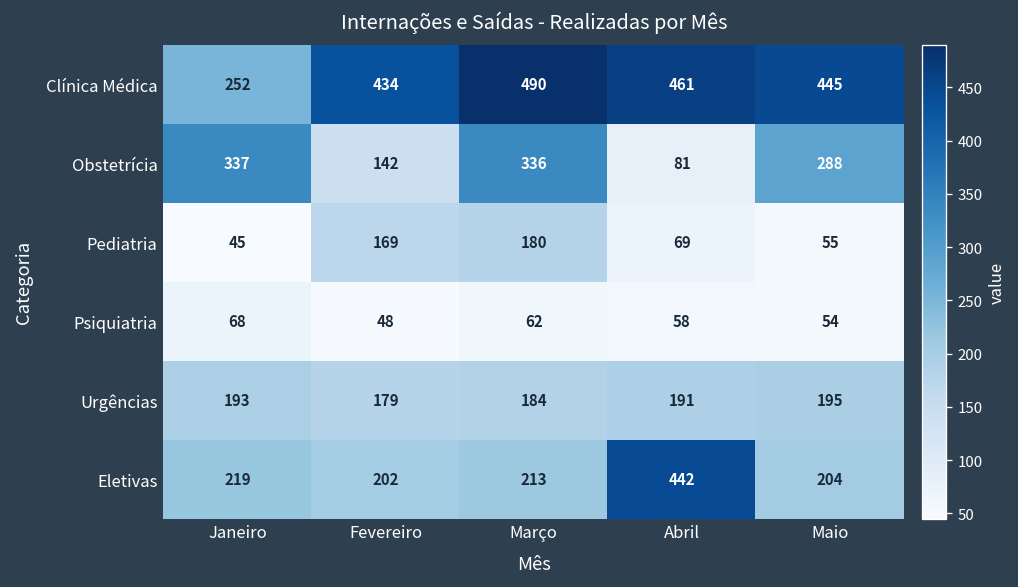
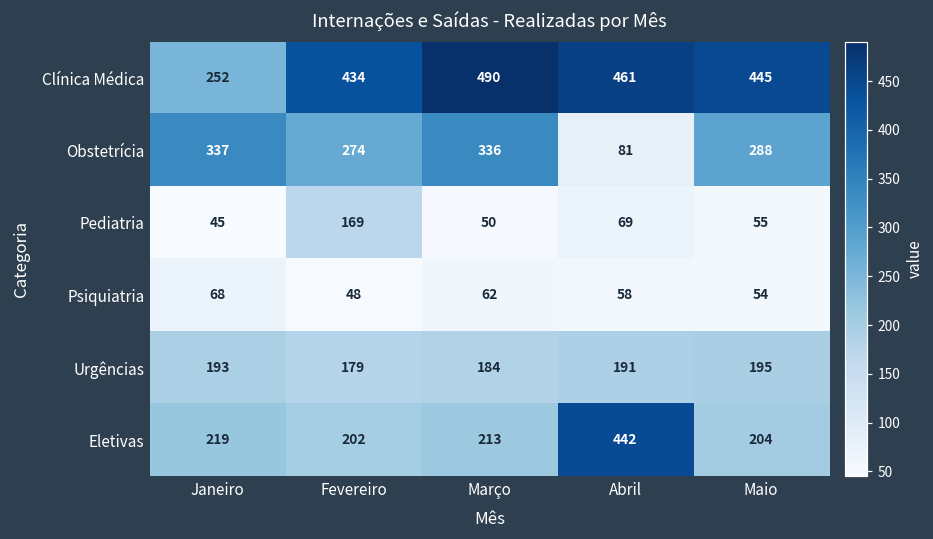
  {
    "Clínica Médica": {
      "Janeiro": 252,
      "Fevereiro": 434,
      "Março": 490,
      "Abril": 461,
      "Maio": 445
    },
    "Obstetrícia": {
      "Janeiro": 337,
-     "Fevereiro": 142,
+     "Fevereiro": 274,
      "Março": 336,
      "Abril": 81,
      "Maio": 288
    },
    "Pediatria": {
      "Janeiro": 45,
      "Fevereiro": 169,
-     "Março": 180,
+     "Março": 50,
      "Abril": 69,
      "Maio": 55
    },
    "Psiquiatria": {
      "Janeiro": 68,
      "Fevereiro": 48,
      "Março": 62,
      "Abril": 58,
      "Maio": 54
    },
    "Urgências": {
      "Janeiro": 193,
      "Fevereiro": 179,
      "Março": 184,
      "Abril": 191,
      "Maio": 195
    },
    "Eletivas": {
      "Janeiro": 219,
      "Fevereiro": 202,
      "Março": 213,
      "Abril": 442,
      "Maio": 204
    }
  }
